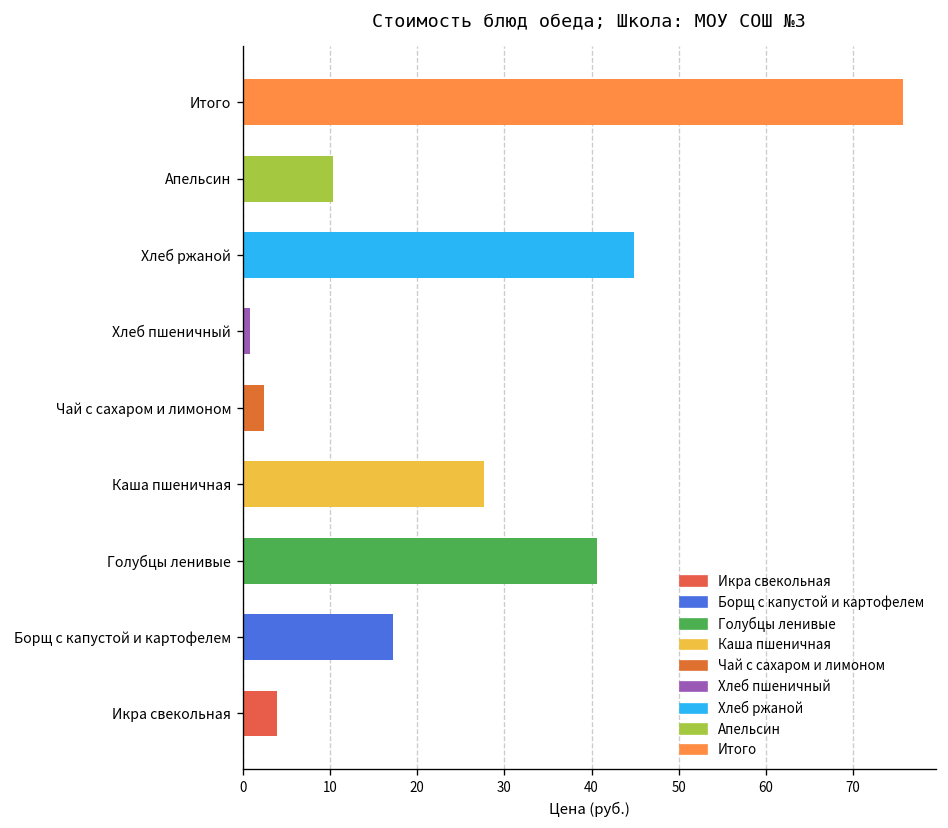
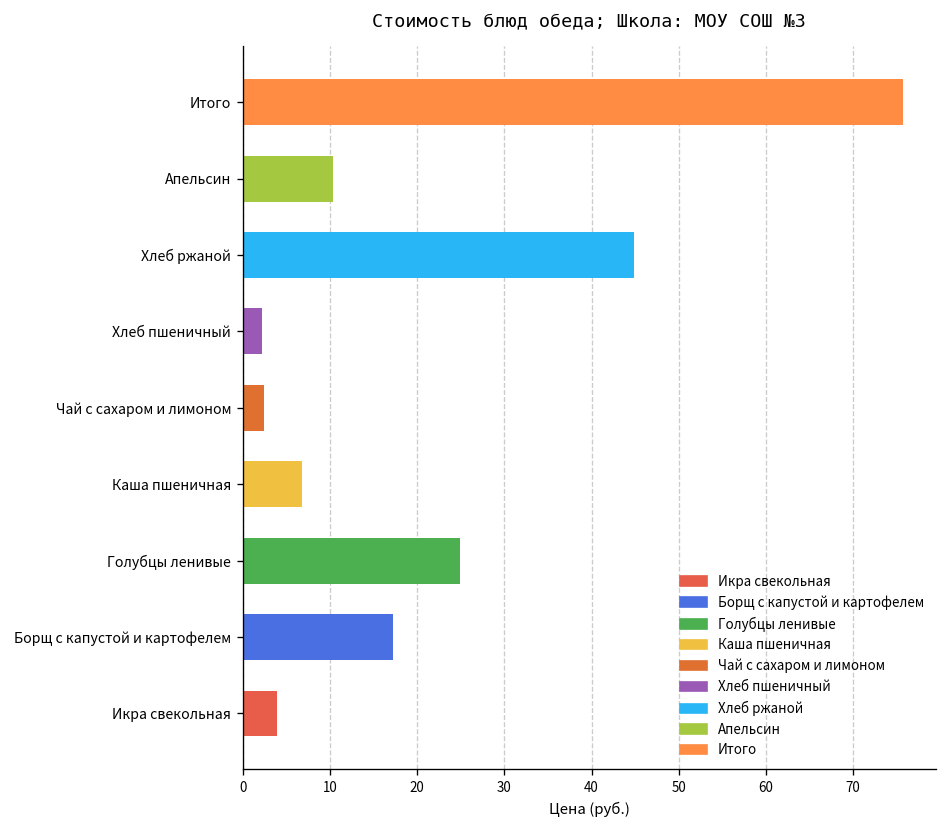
  {
    "Итого": 76,
    "Апельсин": 10,
    "Хлеб ржаной": 45,
-   "Хлеб пшеничный": 1,
+   "Хлеб пшеничный": 2,
    "Чай с сахаром и лимоном": 3,
-   "Каша пшеничная": 28,
-   "Голубцы ленивые": 41,
+   "Каша пшеничная": 7,
+   "Голубцы ленивые": 25,
    "Борщ с капустой и картофелем": 17,
    "Икра свекольная": 4
  }
